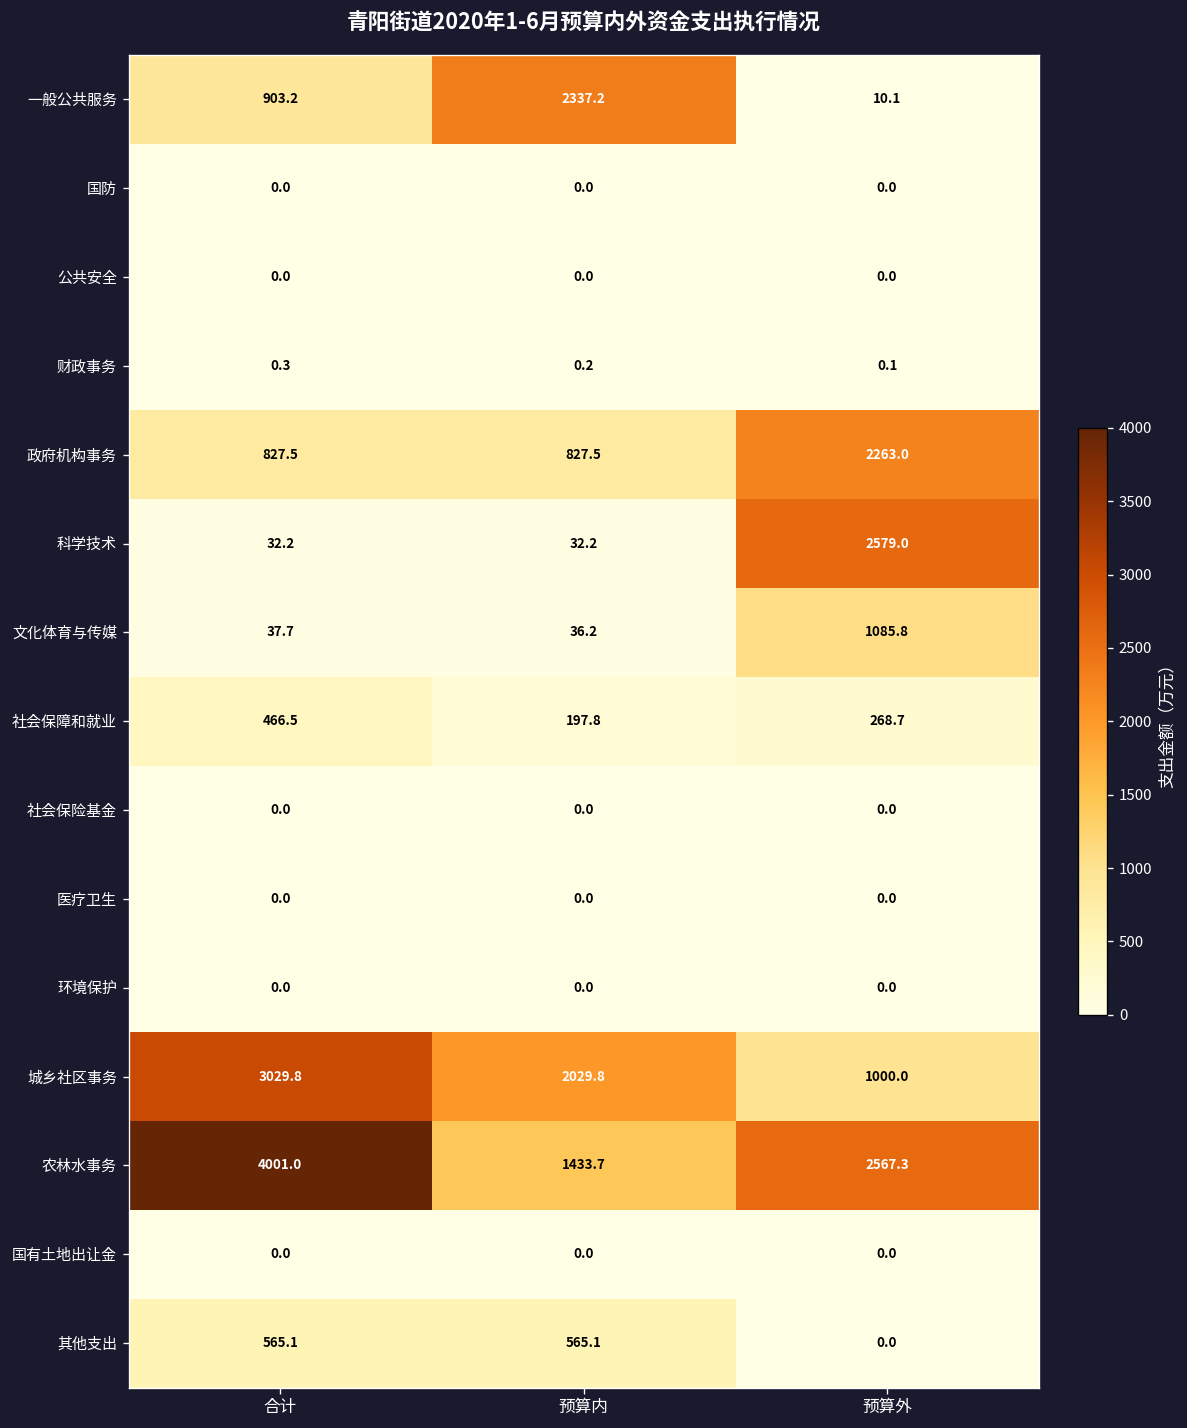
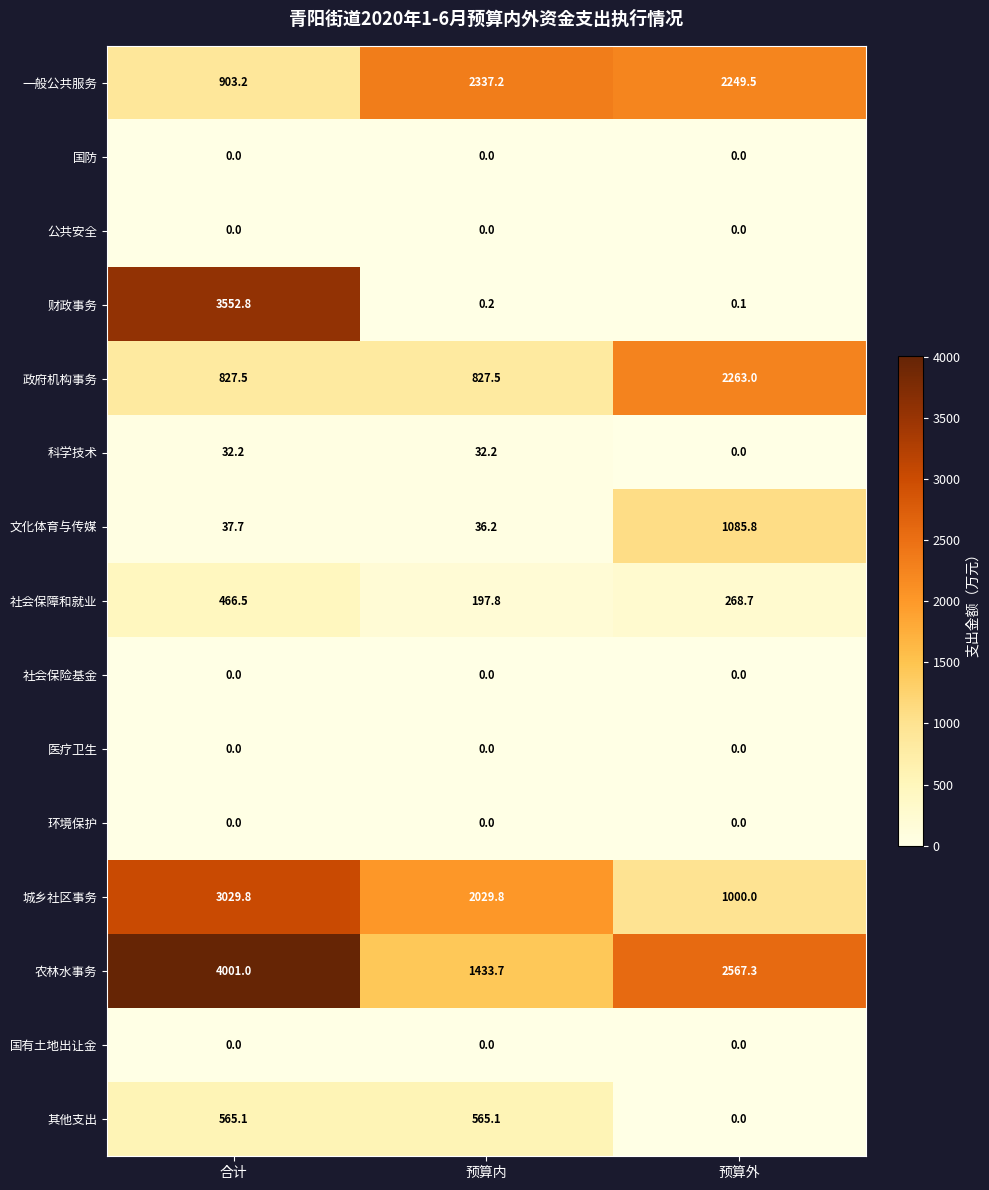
  {
    "一般公共服务": {
      "合计": 903.2,
      "预算内": 2337.2,
-     "预算外": 10.1
+     "预算外": 2249.5
    },
    "国防": {
      "合计": 0.0,
      "预算内": 0.0,
      "预算外": 0.0
    },
    "公共安全": {
      "合计": 0.0,
      "预算内": 0.0,
      "预算外": 0.0
    },
    "财政事务": {
-     "合计": 0.3,
+     "合计": 3552.8,
      "预算内": 0.2,
      "预算外": 0.1
    },
    "政府机构事务": {
      "合计": 827.5,
      "预算内": 827.5,
      "预算外": 2263.0
    },
    "科学技术": {
      "合计": 32.2,
      "预算内": 32.2,
-     "预算外": 2579.0
+     "预算外": 0.0
    },
    "文化体育与传媒": {
      "合计": 37.7,
      "预算内": 36.2,
      "预算外": 1085.8
    },
    "社会保障和就业": {
      "合计": 466.5,
      "预算内": 197.8,
      "预算外": 268.7
    },
    "社会保险基金": {
      "合计": 0.0,
      "预算内": 0.0,
      "预算外": 0.0
    },
    "医疗卫生": {
      "合计": 0.0,
      "预算内": 0.0,
      "预算外": 0.0
    },
    "环境保护": {
      "合计": 0.0,
      "预算内": 0.0,
      "预算外": 0.0
    },
    "城乡社区事务": {
      "合计": 3029.8,
      "预算内": 2029.8,
      "预算外": 1000.0
    },
    "农林水事务": {
      "合计": 4001.0,
      "预算内": 1433.7,
      "预算外": 2567.3
    },
    "国有土地出让金": {
      "合计": 0.0,
      "预算内": 0.0,
      "预算外": 0.0
    },
    "其他支出": {
      "合计": 565.1,
      "预算内": 565.1,
      "预算外": 0.0
    }
  }
